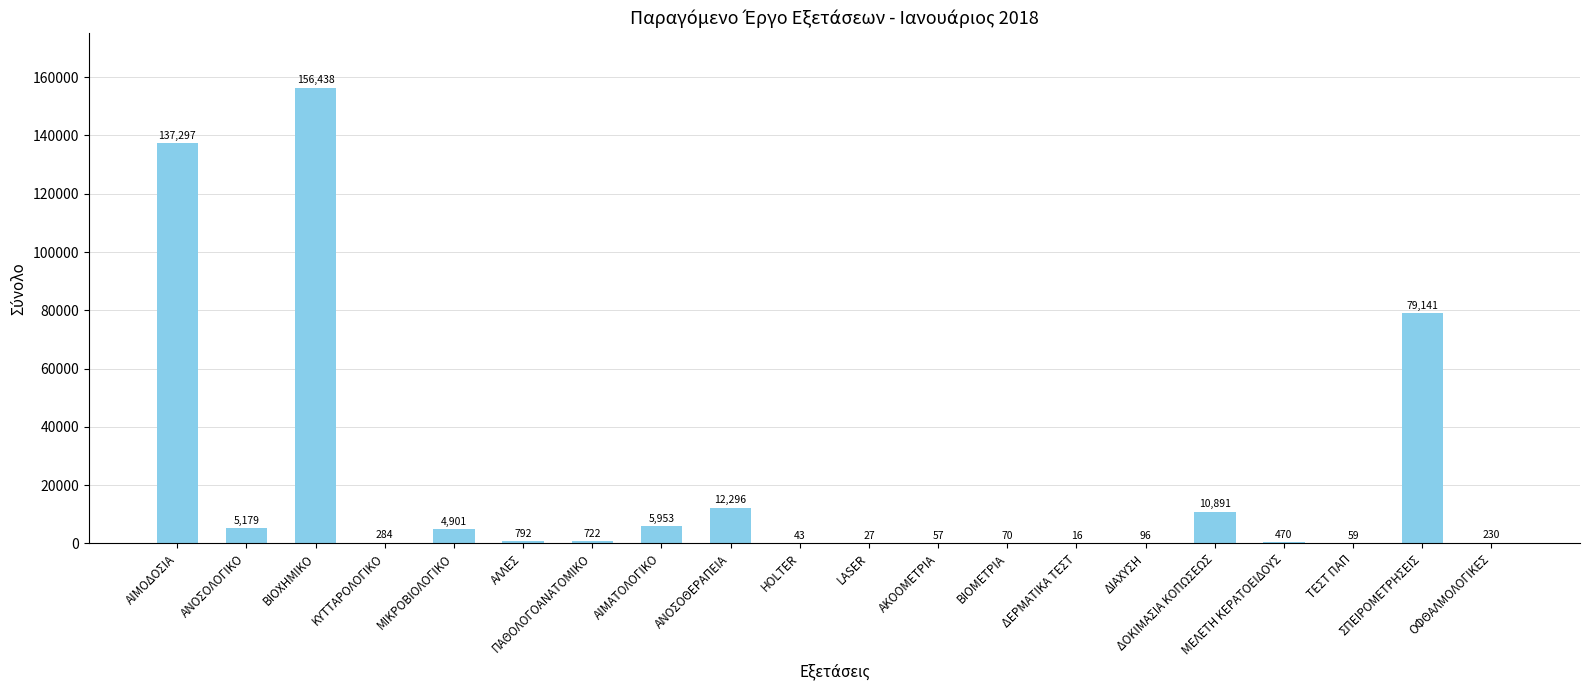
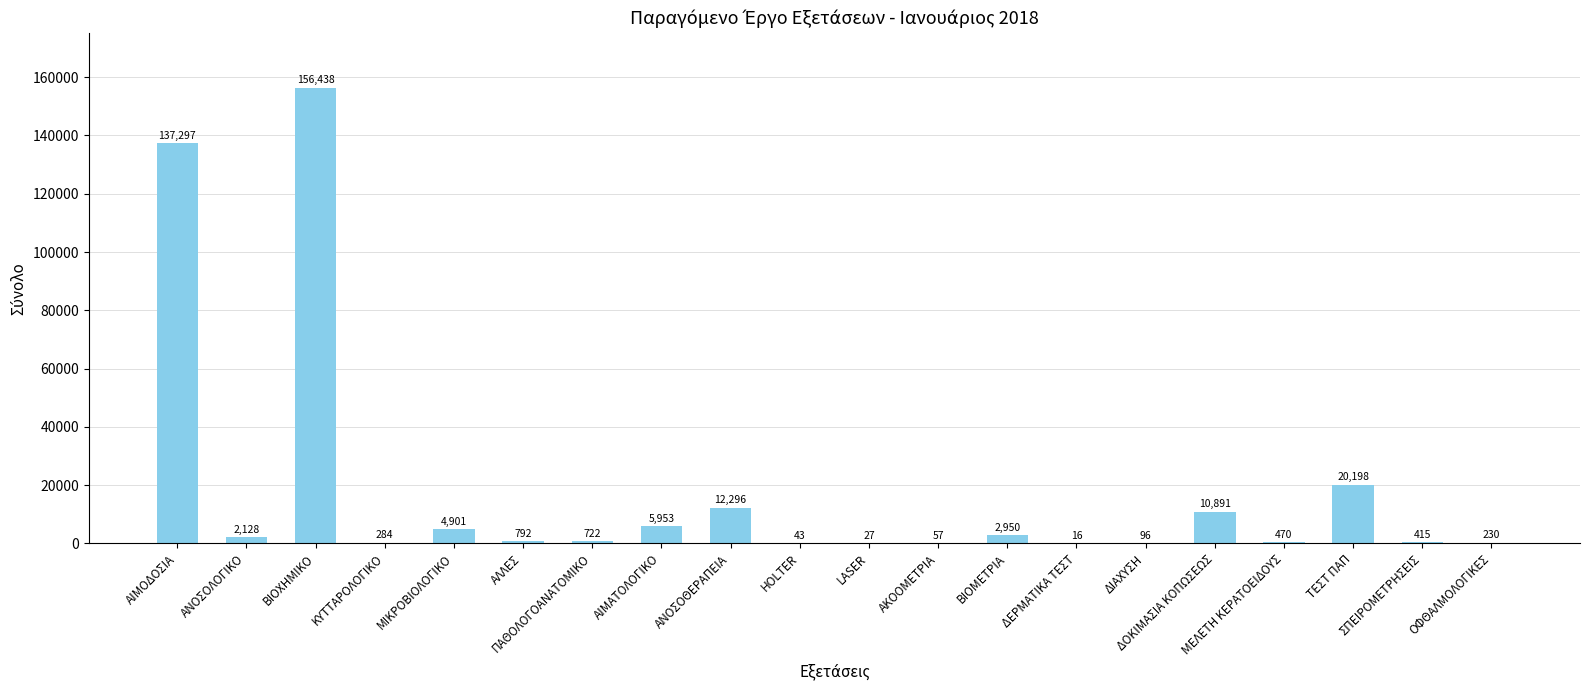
  {
    "ΑΙΜΟΔΟΣΙΑ": "137,297",
-   "ΑΝΟΣΟΛΟΓΙΚΟ": "5,179",
+   "ΑΝΟΣΟΛΟΓΙΚΟ": "2,128",
    "ΒΙΟΧΗΜΙΚΟ": "156,438",
    "ΚΥΤΤΑΡΟΛΟΓΙΚΟ": "284",
    "ΜΙΚΡΟΒΙΟΛΟΓΙΚΟ": "4,901",
    "ΑΛΛΕΣ": "792",
    "ΠΑΘΟΛΟΓΟΑΝΑΤΟΜΙΚΟ": "722",
    "ΑΙΜΑΤΟΛΟΓΙΚΟ": "5,953",
    "ΑΝΟΣΟΘΕΡΑΠΕΙΑ": "12,296",
    "HOLTER": "43",
    "LASER": "27",
    "ΑΚΟΟΜΕΤΡΙΑ": "57",
-   "ΒΙΟΜΕΤΡΙΑ": "70",
+   "ΒΙΟΜΕΤΡΙΑ": "2,950",
    "ΔΕΡΜΑΤΙΚΑ ΤΕΣΤ": "16",
    "ΔΙΑΧΥΣΗ": "96",
    "ΔΟΚΙΜΑΣΙΑ ΚΟΠΩΣΕΩΣ": "10,891",
    "ΜΕΛΕΤΗ ΚΕΡΑΤΟΕΙΔΟΥΣ": "470",
-   "ΤΕΣΤ ΠΑΠ": "59",
-   "ΣΠΕΙΡΟΜΕΤΡΗΣΕΙΣ": "79,141",
+   "ΤΕΣΤ ΠΑΠ": "20,198",
+   "ΣΠΕΙΡΟΜΕΤΡΗΣΕΙΣ": "415",
    "ΟΦΘΑΛΜΟΛΟΓΙΚΕΣ": "230"
  }
